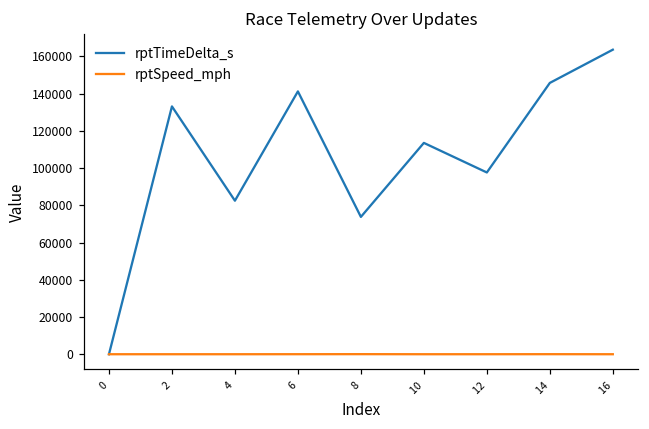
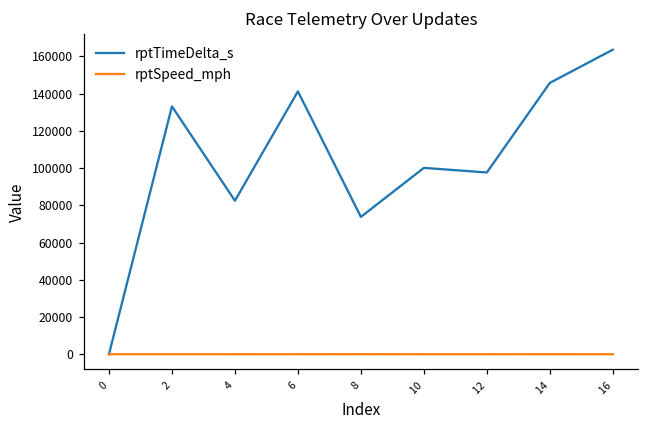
  {
    "rptTimeDelta_s": {
      "2": 133000,
      "4": 82000,
      "6": 141000,
      "8": 74000,
-     "10": 114000,
+     "10": 100000,
      "12": 98000,
      "14": 146000,
      "16": 164000
    },
    "rptSpeed_mph": {
      "2": 0,
      "4": 0,
      "6": 0,
      "8": 0,
      "10": 0,
      "12": 0,
      "14": 0,
      "16": 0
    }
  }
